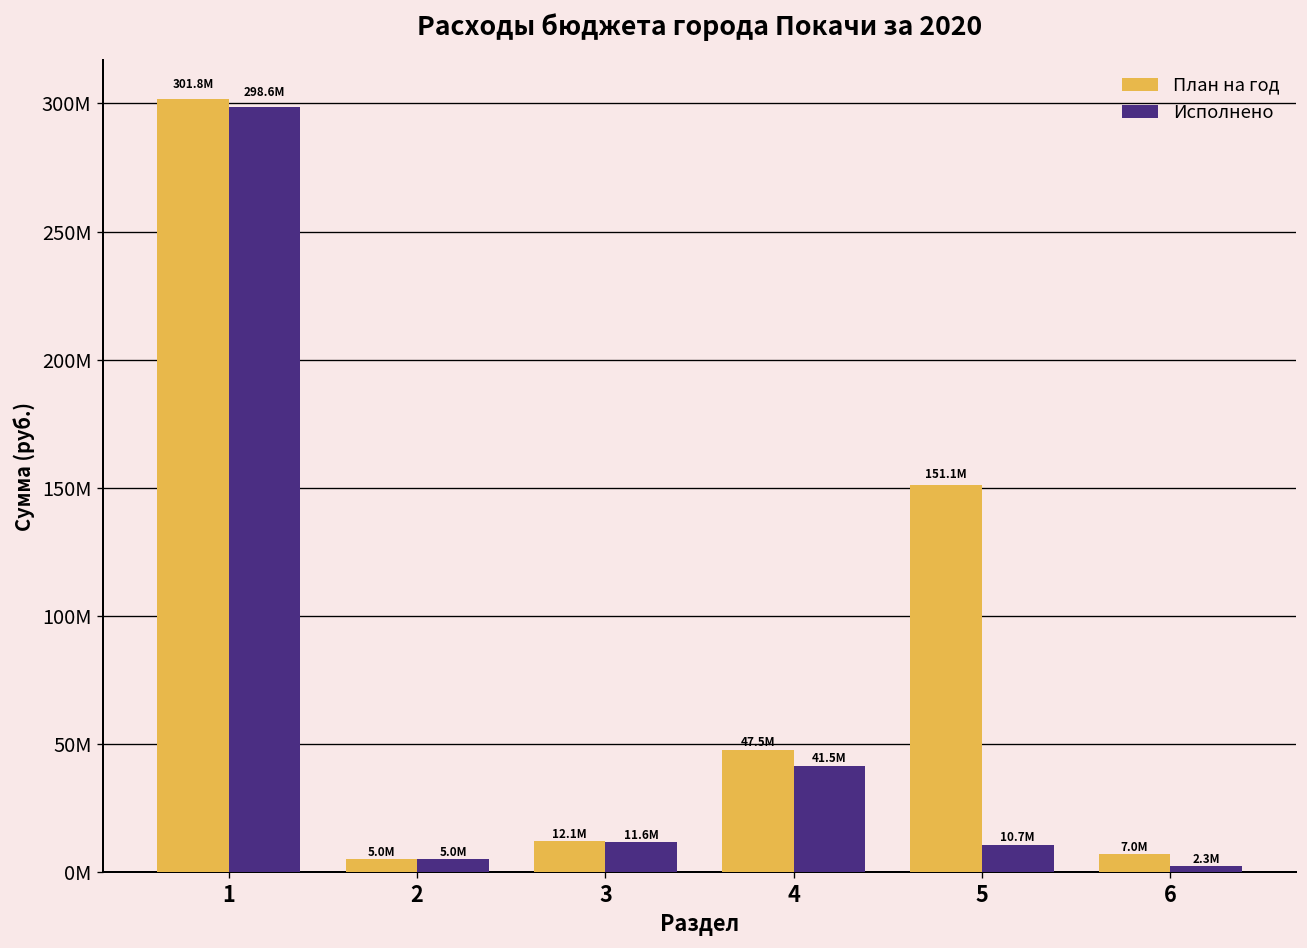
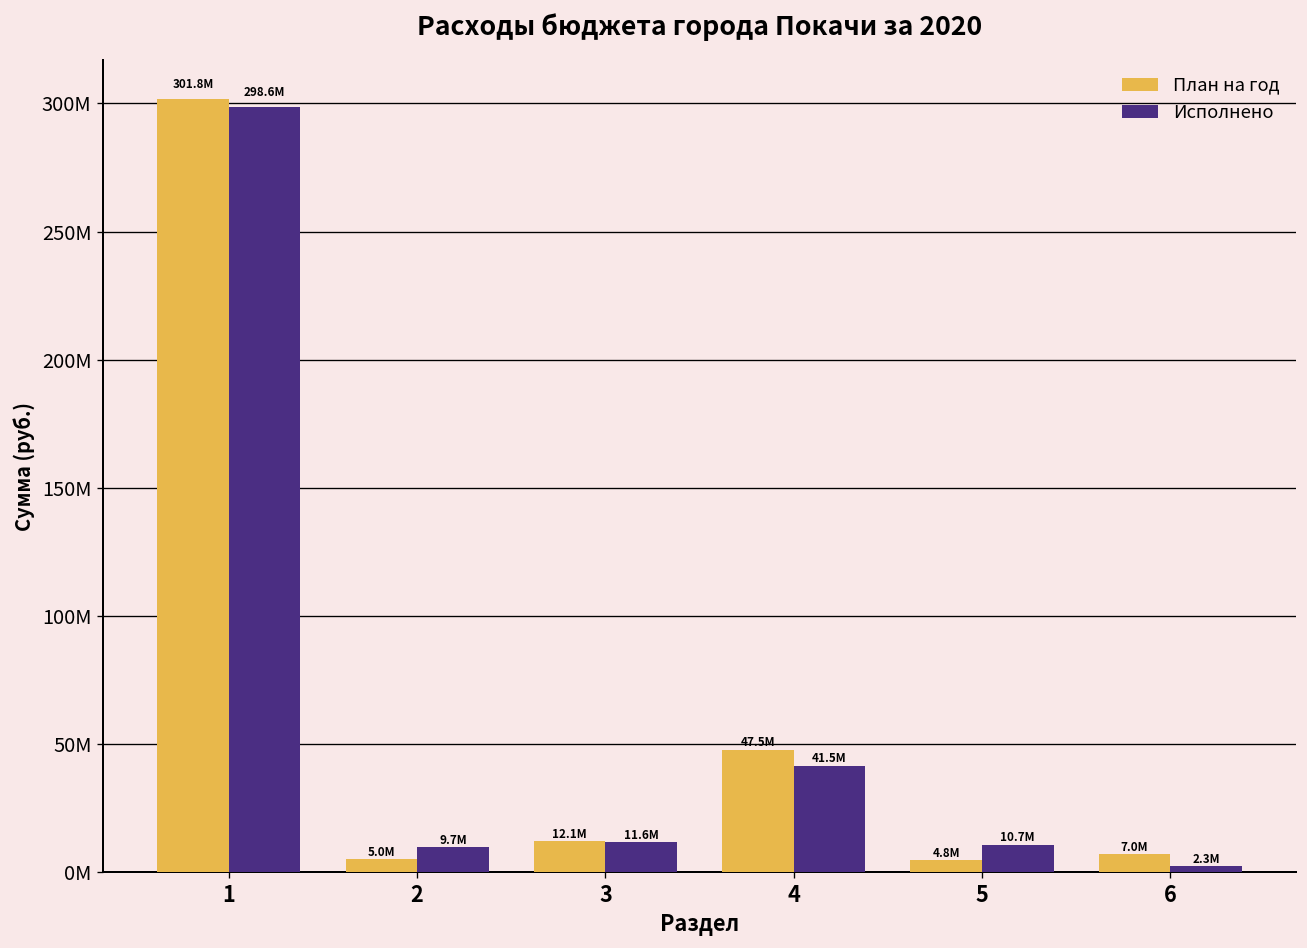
  {
    "План на год": {
      "1": "301.8M",
      "2": "5.0M",
      "3": "12.1M",
      "4": "47.5M",
-     "5": "151.1M",
+     "5": "4.8M",
      "6": "7.0M"
    },
    "Исполнено": {
      "1": "298.6M",
-     "2": "5.0M",
+     "2": "9.7M",
      "3": "11.6M",
      "4": "41.5M",
      "5": "10.7M",
      "6": "2.3M"
    }
  }
